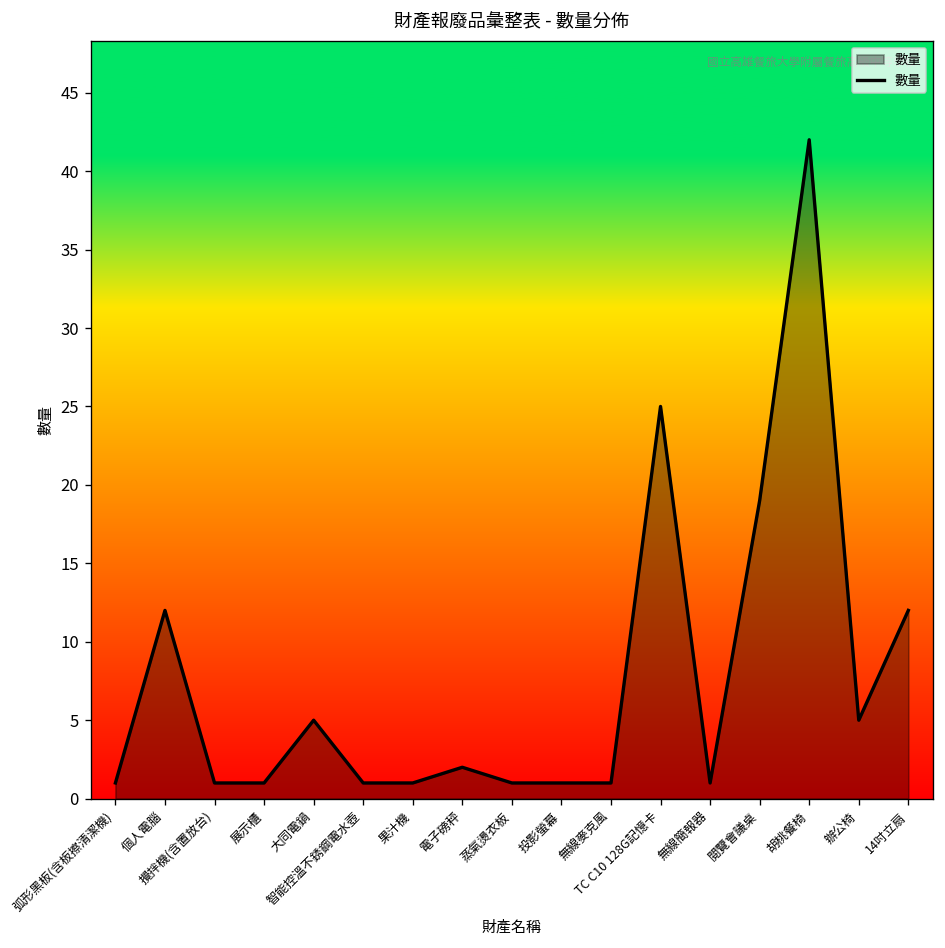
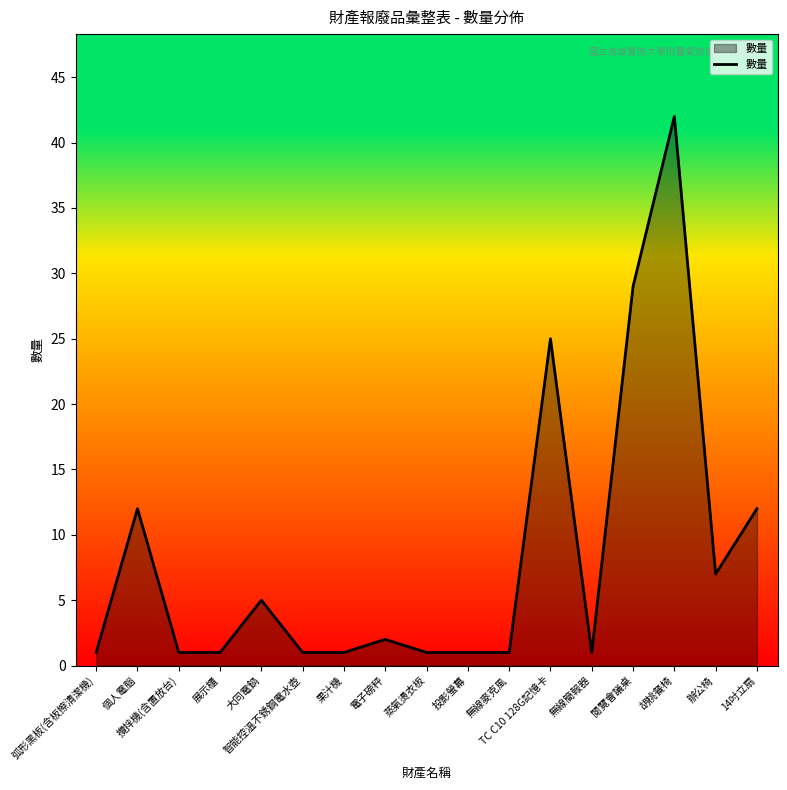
  {
    "弧形黑板(含板擦清潔機)": 1,
    "個人電腦": 12,
    "攪拌機(含置放台)": 1,
    "展示櫃": 1,
    "大同電鍋": 5,
    "智能控溫不銹鋼電水壺": 1,
    "果汁機": 1,
    "電子磅秤": 2,
    "蒸氣燙衣板": 1,
    "投影螢幕": 1,
    "無線麥克風": 1,
    "TC C10 128G記憶卡": 25,
    "無線簡報器": 1,
-   "閱覽會議桌": 19,
+   "閱覽會議桌": 29,
    "胡桃餐椅": 42,
-   "辦公椅": 5,
+   "辦公椅": 7,
    "14吋立扇": 12
  }
